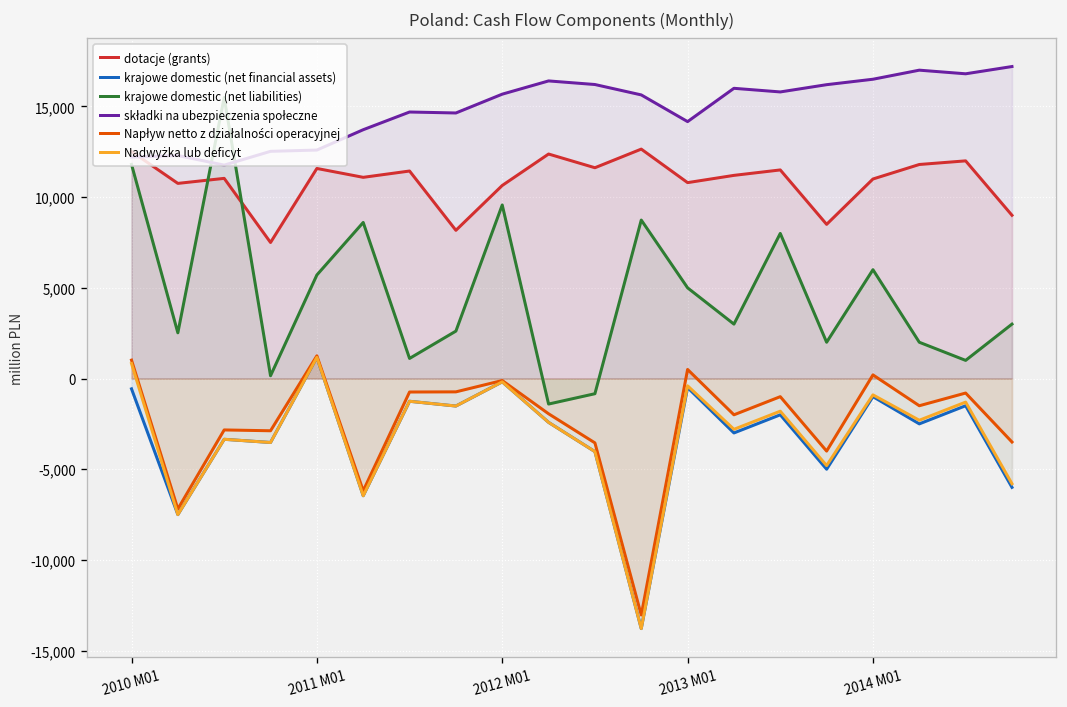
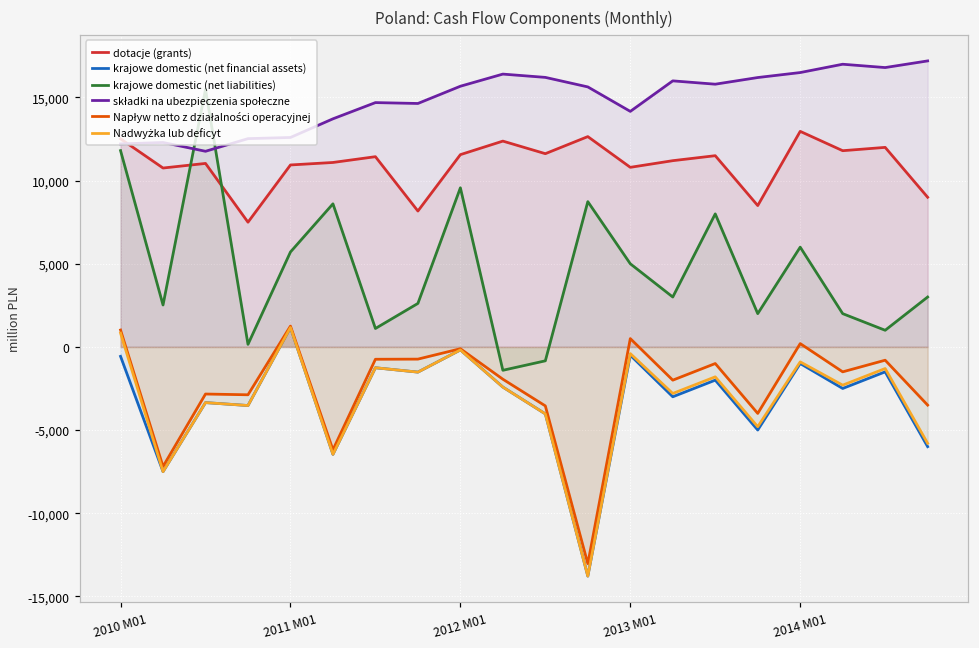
  {
    "dotacje (grants)": {
-     "2011 M01": "11,600",
-     "2012 M01": "10,600",
+     "2011 M01": "10,900",
+     "2012 M01": "11,600",
      "2013 M01": "10,800",
-     "2014 M01": "11,000"
+     "2014 M01": "13,000"
    },
    "składki na ubezpieczenia społeczne": {
      "2012 M01": "15,700",
      "2013 M01": "14,200",
      "2014 M01": "16,500"
    }
  }
